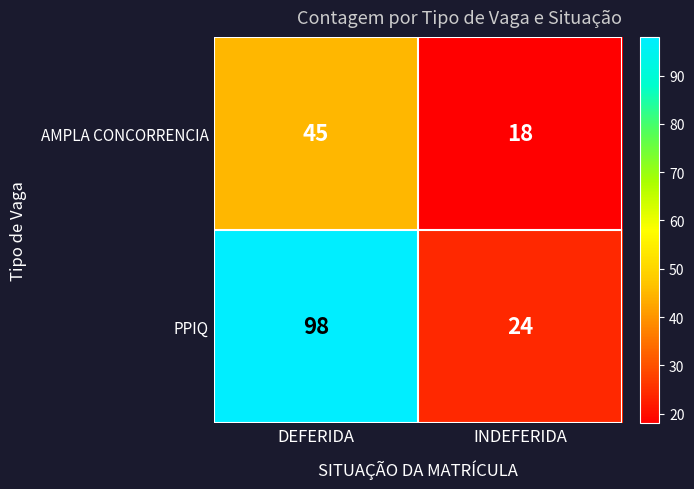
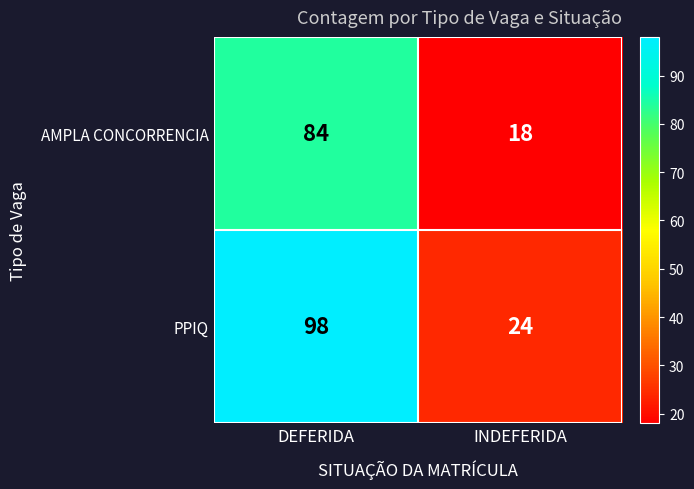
  {
    "AMPLA CONCORRENCIA": {
-     "DEFERIDA": 45,
+     "DEFERIDA": 84,
      "INDEFERIDA": 18
    },
    "PPIQ": {
      "DEFERIDA": 98,
      "INDEFERIDA": 24
    }
  }
